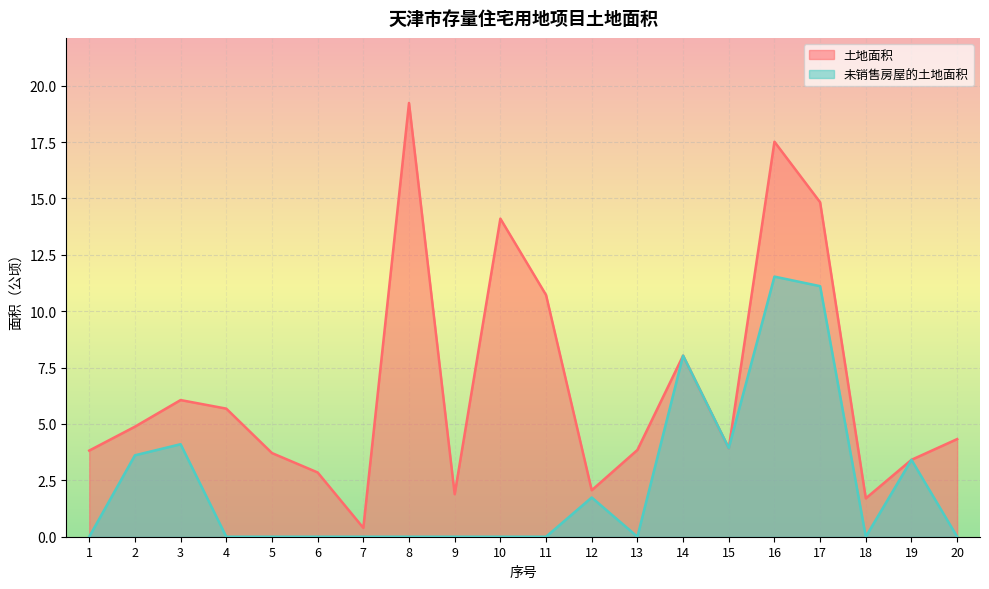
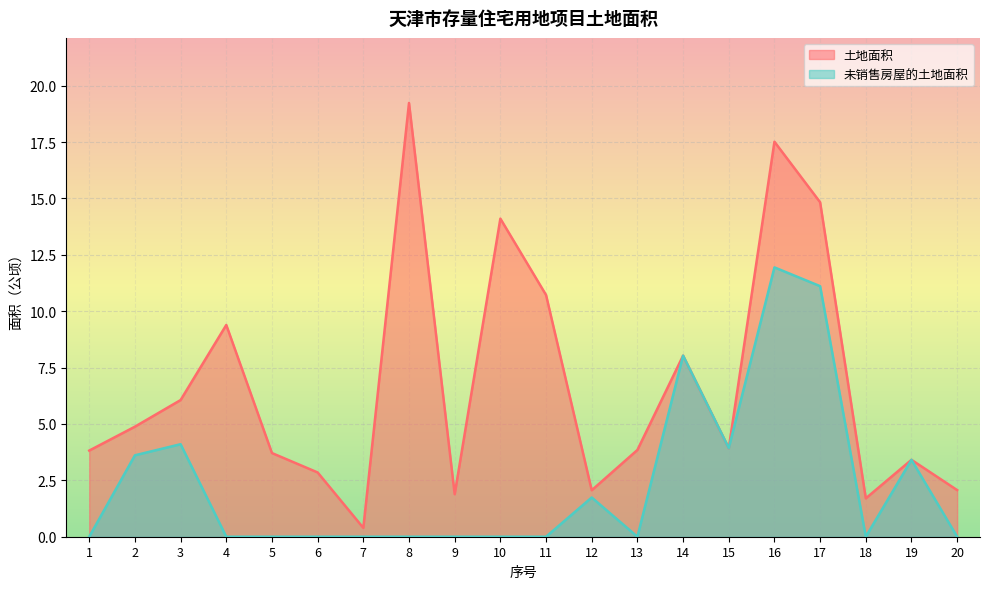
  {
    "土地面积": {
      "1": 3.8,
      "2": 4.9,
      "3": 6.1,
-     "4": 5.7,
+     "4": 9.4,
      "5": 3.7,
      "6": 2.9,
      "7": 0.4,
      "8": 19.2,
      "9": 1.9,
      "10": 14.1,
      "11": 10.7,
      "12": 2.1,
      "13": 3.8,
      "16": 17.5,
      "17": 14.8,
      "18": 1.7,
-     "20": 4.3
+     "20": 2.1
    },
    "未销售房屋的土地面积": {
      "1": 0.0,
      "2": 3.6,
      "3": 4.1,
      "4": 0.0,
      "5": 0.0,
      "6": 0.0,
      "7": 0.0,
      "8": 0.0,
      "9": 0.0,
      "10": 0.0,
      "11": 0.0,
      "12": 1.7,
      "13": 0.0,
-     "16": 11.5,
+     "16": 11.9,
      "17": 11.1,
      "18": 0.0,
      "20": 0.0
    }
  }
